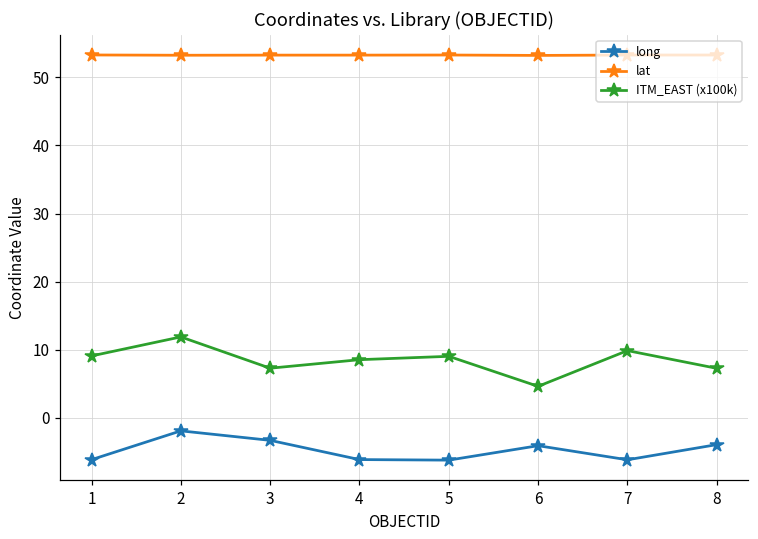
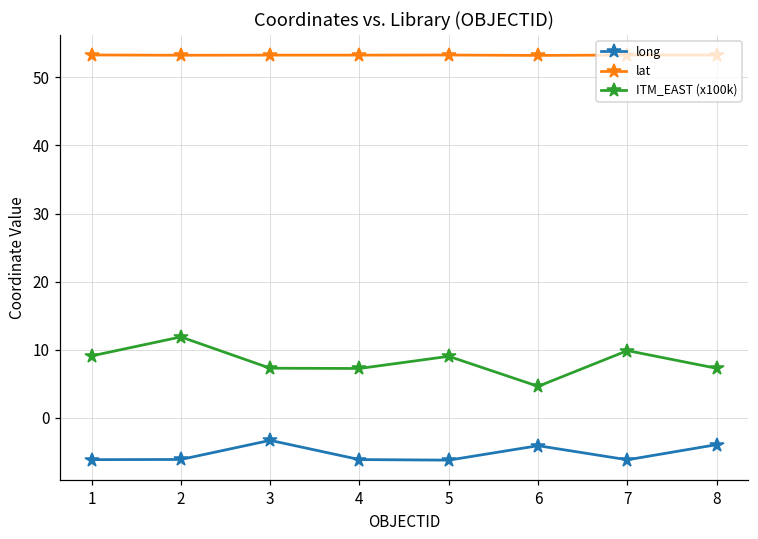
  {
    "long": {
      "1": -6,
-     "2": -2,
+     "2": -6,
      "3": -3,
      "4": -6,
      "5": -6,
      "6": -4,
      "7": -6,
      "8": -4
    },
    "lat": {
      "1": 53,
      "2": 53,
      "3": 53,
      "4": 53,
      "5": 53,
      "6": 53
    },
    "ITM_EAST (x100k)": {
      "1": 9,
      "2": 12,
      "3": 7,
-     "4": 9,
+     "4": 7,
      "5": 9,
      "6": 5,
      "7": 10,
      "8": 7
    }
  }
